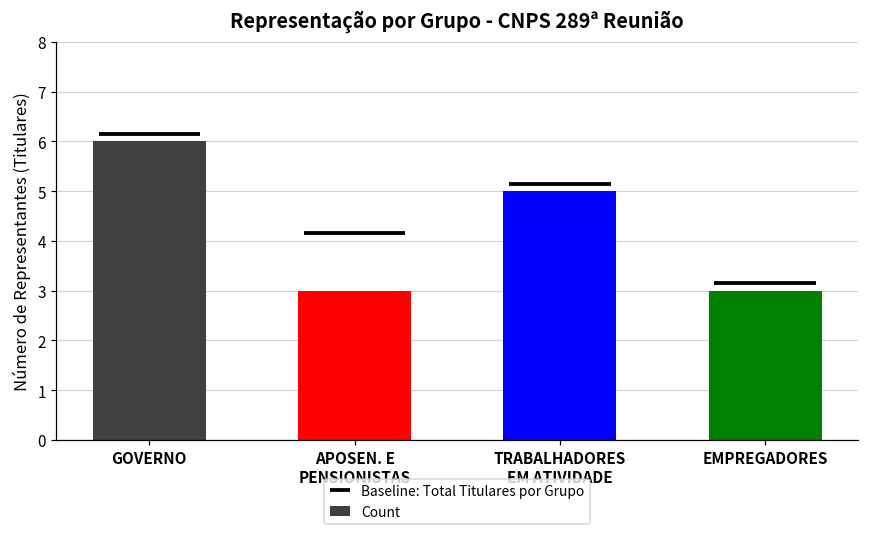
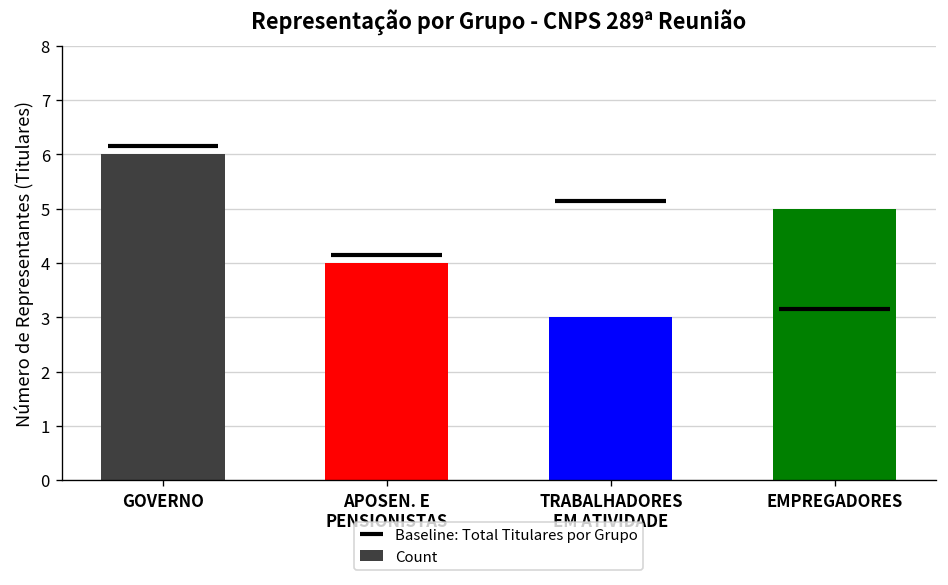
  {
    "GOVERNO": 6,
-   "APOSEN. E PENSIONISTAS": 3,
-   "TRABALHADORES EM ATIVIDADE": 5,
-   "EMPREGADORES": 3
+   "APOSEN. E PENSIONISTAS": 4,
+   "TRABALHADORES EM ATIVIDADE": 3,
+   "EMPREGADORES": 5
  }
